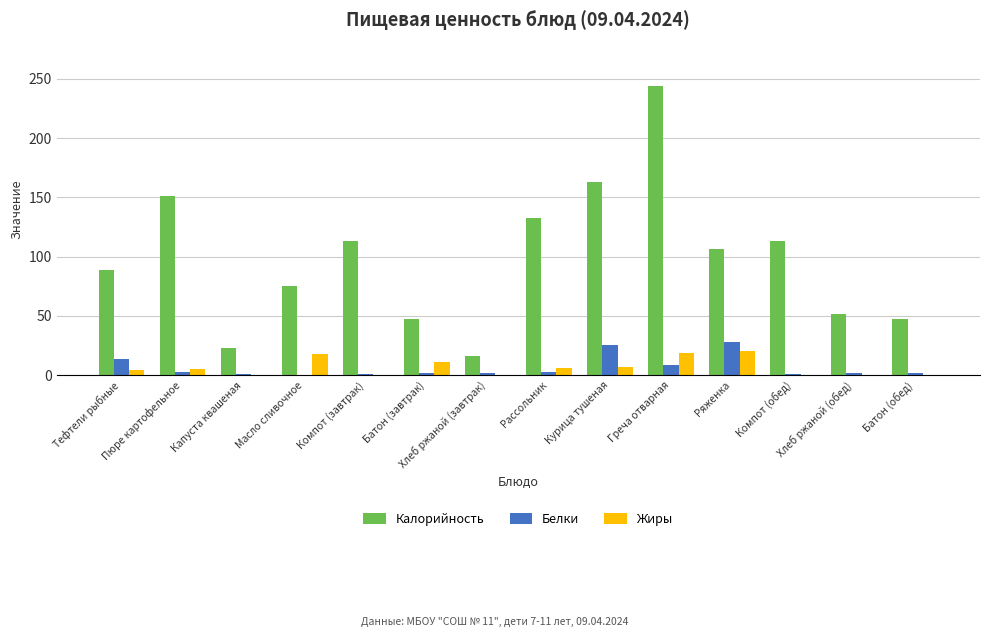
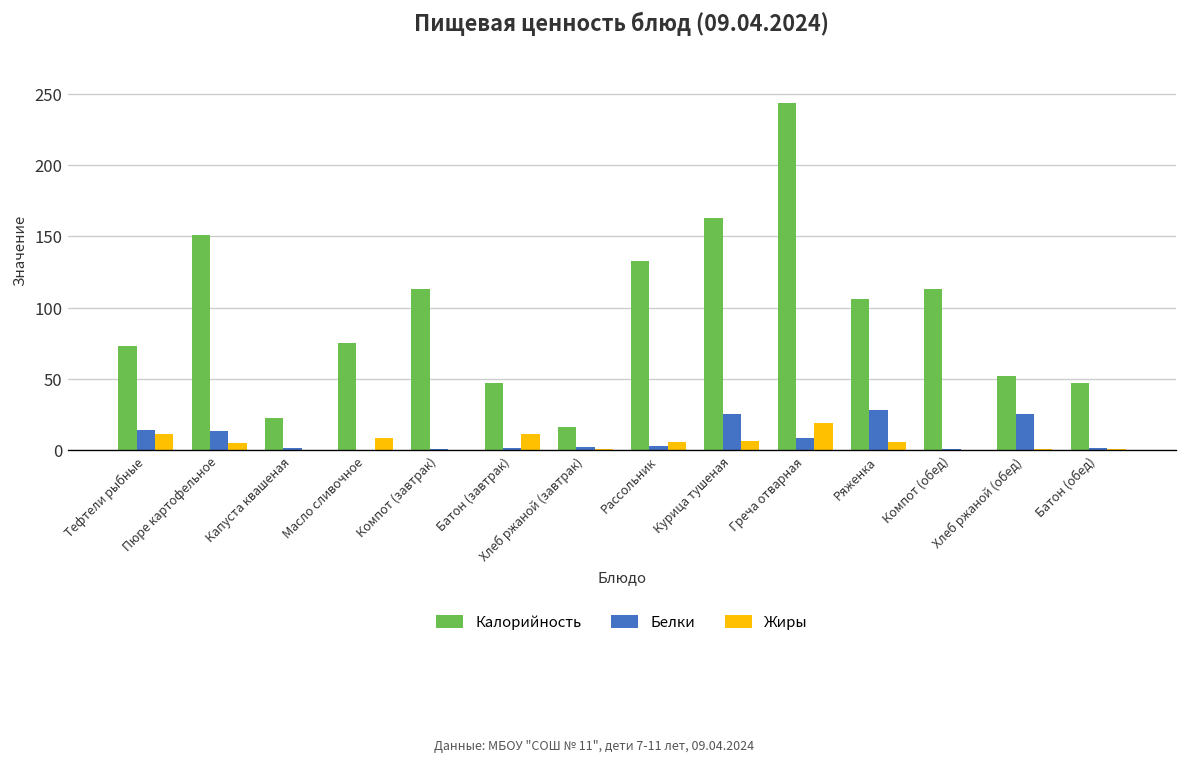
  {
    "Калорийность": {
-     "Тефтели рыбные": 89,
+     "Тефтели рыбные": 73,
      "Пюре картофельное": 151,
      "Капуста квашеная": 23,
      "Масло сливочное": 75,
      "Компот (завтрак)": 113,
      "Батон (завтрак)": 47,
      "Хлеб ржаной (завтрак)": 16,
      "Рассольник": 133,
      "Курица тушеная": 163,
      "Греча отварная": 244,
      "Ряженка": 106,
      "Компот (обед)": 113,
      "Хлеб ржаной (обед)": 52,
      "Батон (обед)": 47
    },
    "Белки": {
      "Тефтели рыбные": 14,
-     "Пюре картофельное": 3,
+     "Пюре картофельное": 13,
      "Рассольник": 3,
      "Курица тушеная": 25,
      "Греча отварная": 9,
      "Ряженка": 28,
-     "Хлеб ржаной (обед)": 2
+     "Хлеб ржаной (обед)": 25
    },
    "Жиры": {
-     "Тефтели рыбные": 4,
+     "Тефтели рыбные": 11,
      "Пюре картофельное": 5,
      "Капуста квашеная": 0,
-     "Масло сливочное": 18,
+     "Масло сливочное": 8,
      "Батон (завтрак)": 11,
      "Рассольник": 6,
      "Курица тушеная": 6,
      "Греча отварная": 19,
-     "Ряженка": 20
+     "Ряженка": 6
    }
  }
